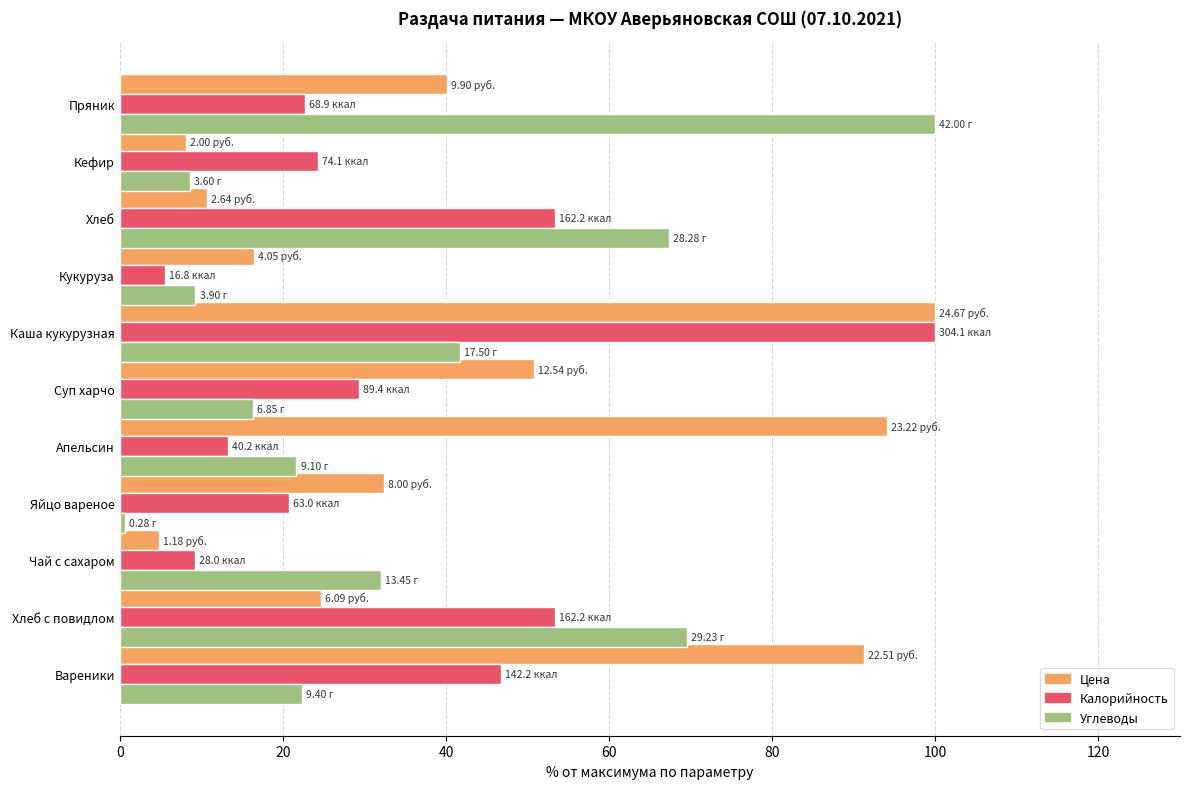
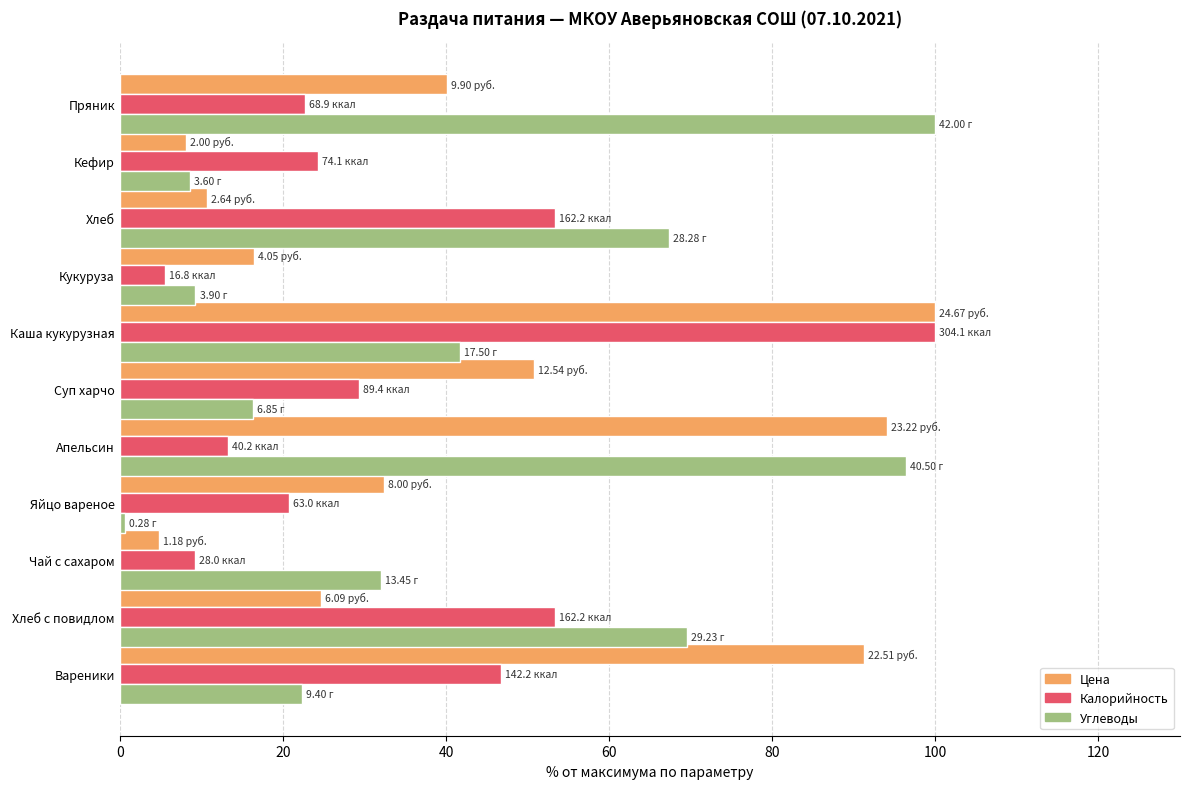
  {
    "Углеводы": {
-     "Апельсин": 9.10
+     "Апельсин": 40.50
    }
  }
